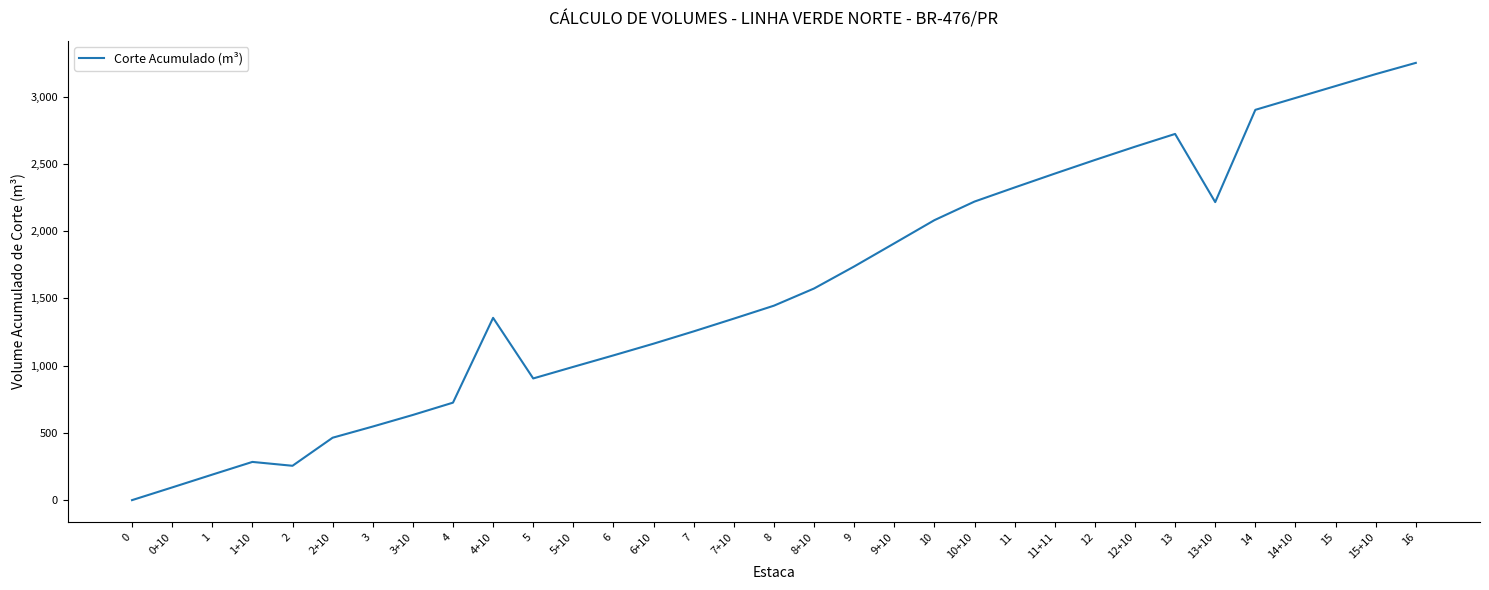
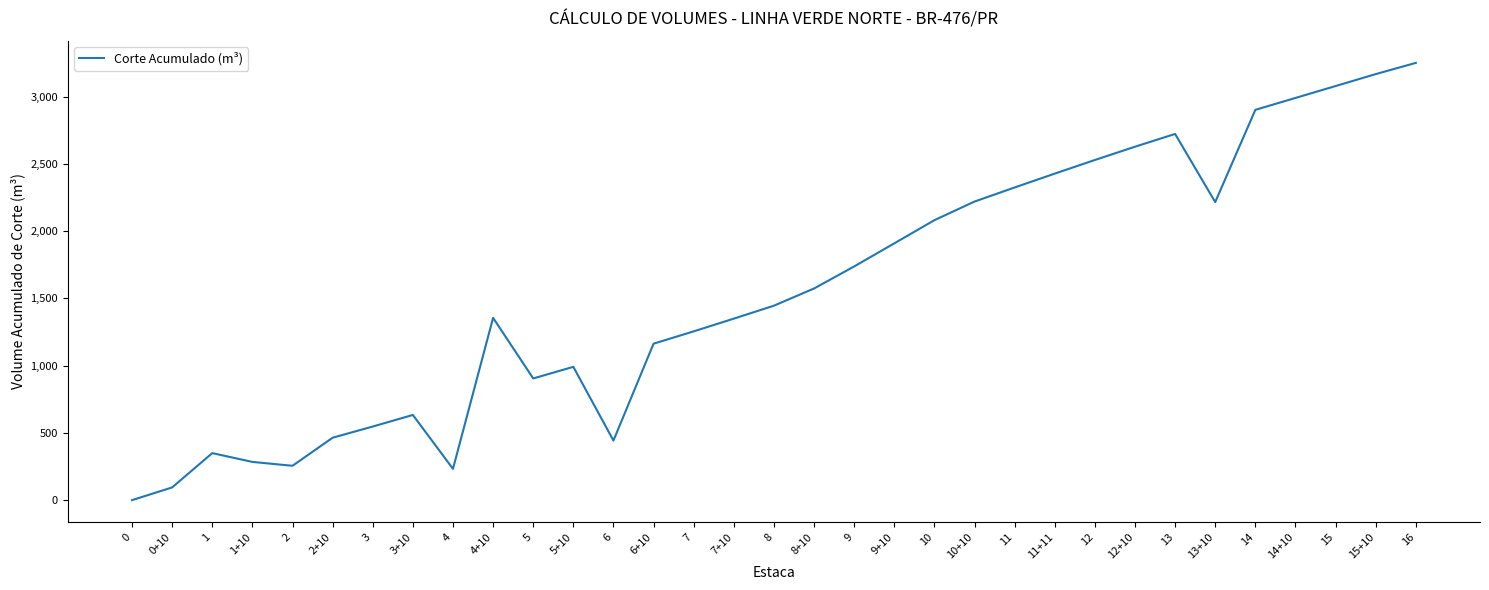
  {
    "0": "0",
    "0+10": "90",
-   "1": "190",
+   "1": "350",
    "1+10": "280",
    "2": "260",
    "2+10": "460",
    "3": "550",
    "3+10": "630",
-   "4": "720",
+   "4": "230",
    "4+10": "1,360",
    "5": "900",
    "5+10": "990",
-   "6": "1,080",
+   "6": "440",
    "6+10": "1,160",
    "7": "1,250",
    "7+10": "1,350",
    "8": "1,450",
    "8+10": "1,570",
    "9": "1,740",
    "9+10": "1,910",
    "10": "2,080",
    "10+10": "2,220",
    "11": "2,320",
    "11+11": "2,430",
    "12": "2,530",
    "12+10": "2,630",
    "13": "2,720",
    "13+10": "2,220",
    "14": "2,900",
    "14+10": "2,990",
    "15": "3,080",
    "15+10": "3,170",
    "16": "3,250"
  }
